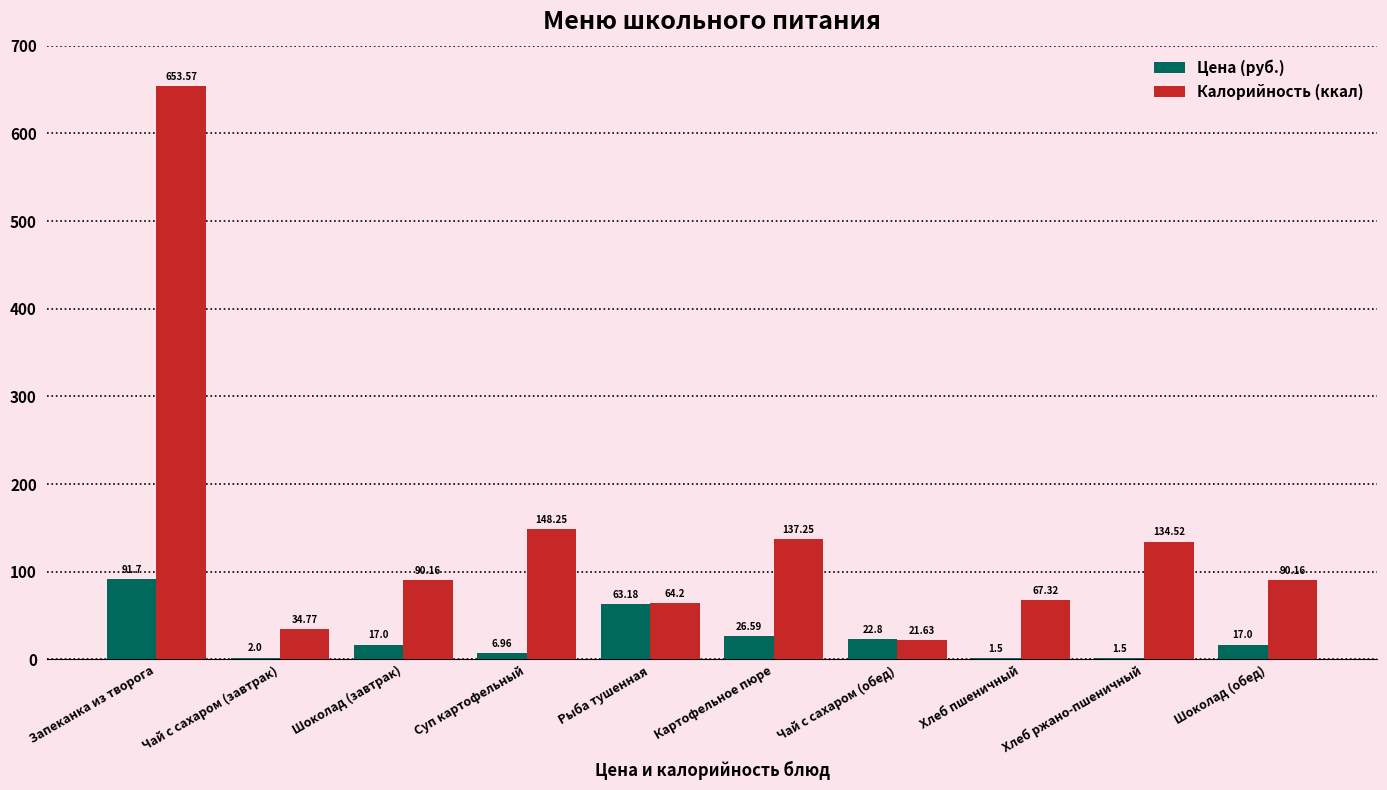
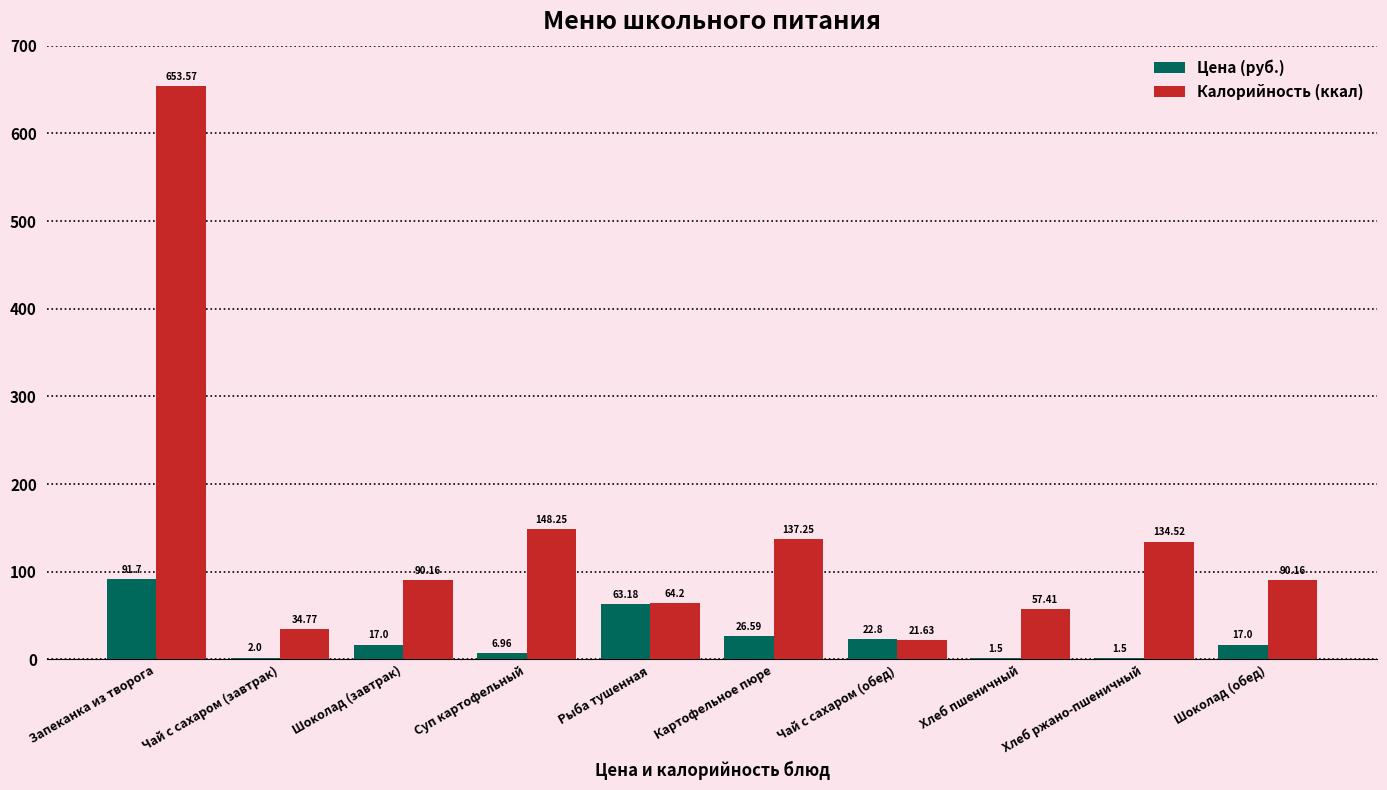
  {
    "Цена (руб.)": {
      "Запеканка из творога": 91.7,
      "Чай с сахаром (завтрак)": 2.0,
      "Шоколад (завтрак)": 17.0,
      "Суп картофельный": 6.96,
      "Рыба тушенная": 63.18,
      "Картофельное пюре": 26.59,
      "Чай с сахаром (обед)": 22.8,
      "Хлеб пшеничный": 1.5,
      "Хлеб ржано-пшеничный": 1.5,
      "Шоколад (обед)": 17.0
    },
    "Калорийность (ккал)": {
      "Запеканка из творога": 653.57,
      "Чай с сахаром (завтрак)": 34.77,
      "Шоколад (завтрак)": 90.16,
      "Суп картофельный": 148.25,
      "Рыба тушенная": 64.2,
      "Картофельное пюре": 137.25,
      "Чай с сахаром (обед)": 21.63,
-     "Хлеб пшеничный": 67.32,
+     "Хлеб пшеничный": 57.41,
      "Хлеб ржано-пшеничный": 134.52,
      "Шоколад (обед)": 90.16
    }
  }
